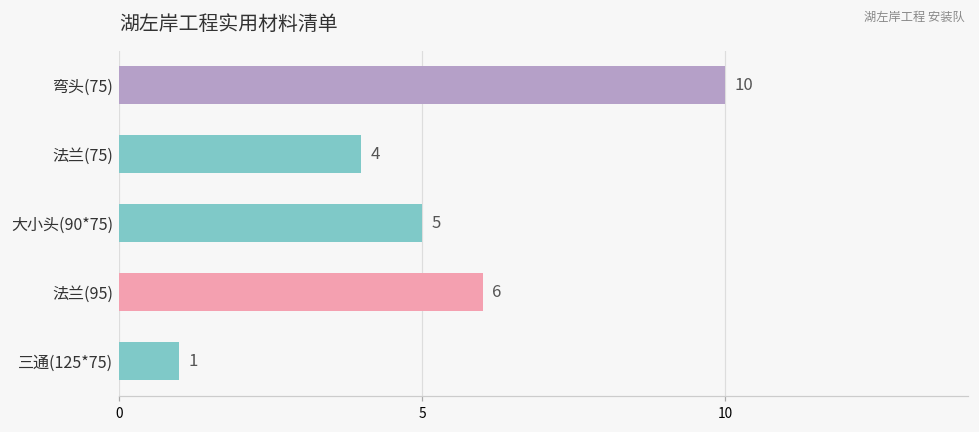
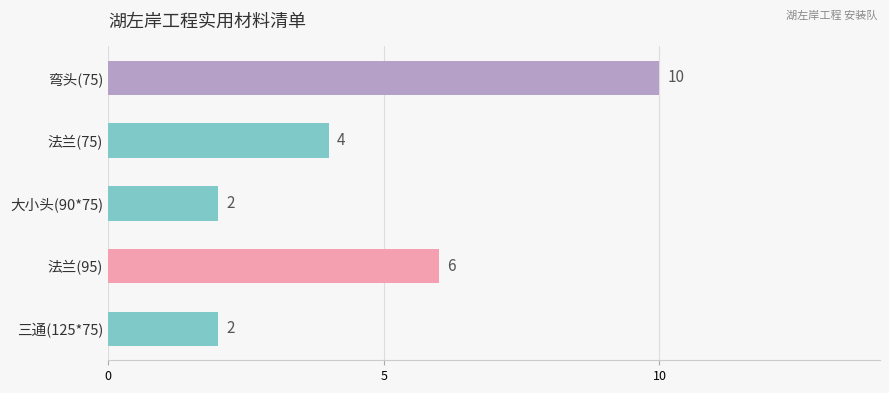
  {
    "弯头(75)": 10,
    "法兰(75)": 4,
-   "大小头(90*75)": 5,
+   "大小头(90*75)": 2,
    "法兰(95)": 6,
-   "三通(125*75)": 1
+   "三通(125*75)": 2
  }
